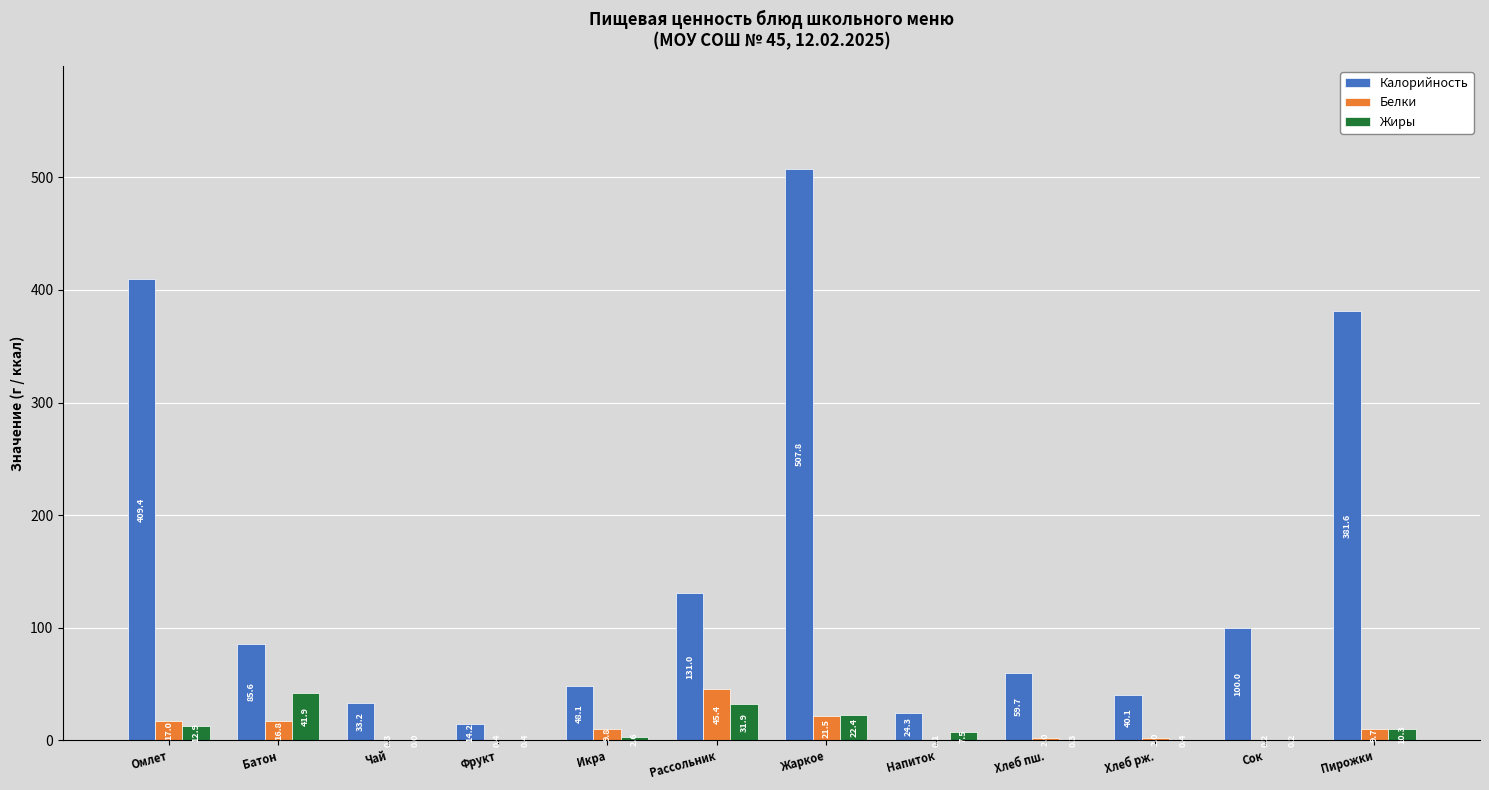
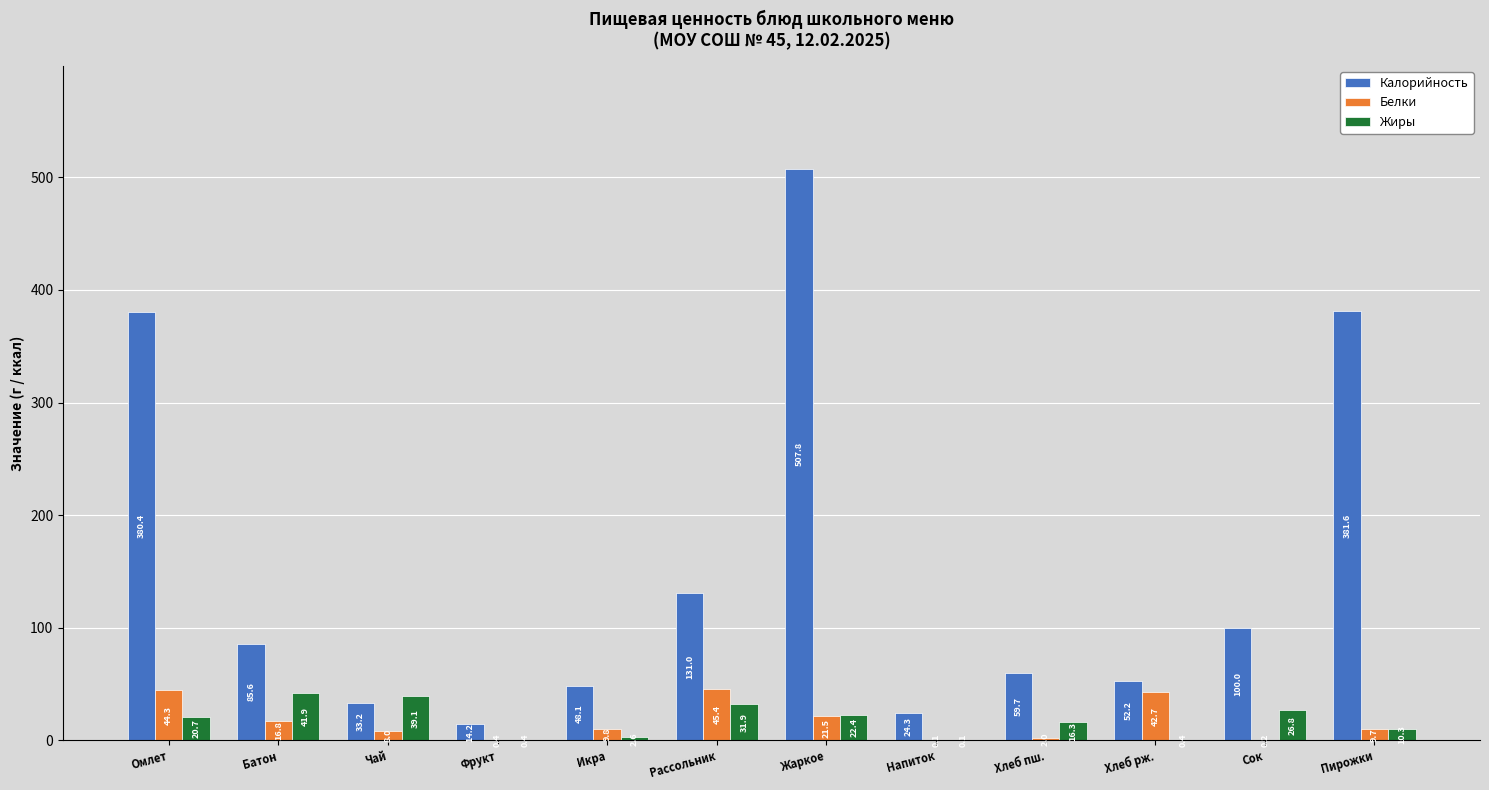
  {
    "Калорийность": {
-     "Омлет": 409.4,
+     "Омлет": 380.4,
      "Батон": 85.6,
      "Чай": 33.2,
      "Фрукт": 14.2,
      "Икра": 48.1,
      "Рассольник": 131.0,
      "Жаркое": 507.8,
      "Напиток": 24.3,
      "Хлеб пш.": 59.7,
-     "Хлеб рж.": 40.1,
+     "Хлеб рж.": 52.2,
      "Сок": 100.0,
      "Пирожки": 381.6
    },
    "Белки": {
-     "Омлет": 17.0,
+     "Омлет": 44.3,
      "Батон": 16.8,
-     "Чай": 0,
+     "Чай": 8,
      "Икра": 9.8,
      "Рассольник": 45.4,
      "Жаркое": 21.5,
-     "Хлеб рж.": 2,
+     "Хлеб рж.": 43,
      "Пирожки": 9.7
    },
    "Жиры": {
-     "Омлет": 12.9,
+     "Омлет": 20.7,
      "Батон": 41.9,
-     "Чай": 0,
+     "Чай": 39,
      "Рассольник": 31.9,
      "Жаркое": 22.4,
-     "Напиток": 8,
-     "Хлеб пш.": 0,
-     "Сок": 0,
+     "Напиток": 0,
+     "Хлеб пш.": 16,
+     "Сок": 27,
      "Пирожки": 10.3
    }
  }
